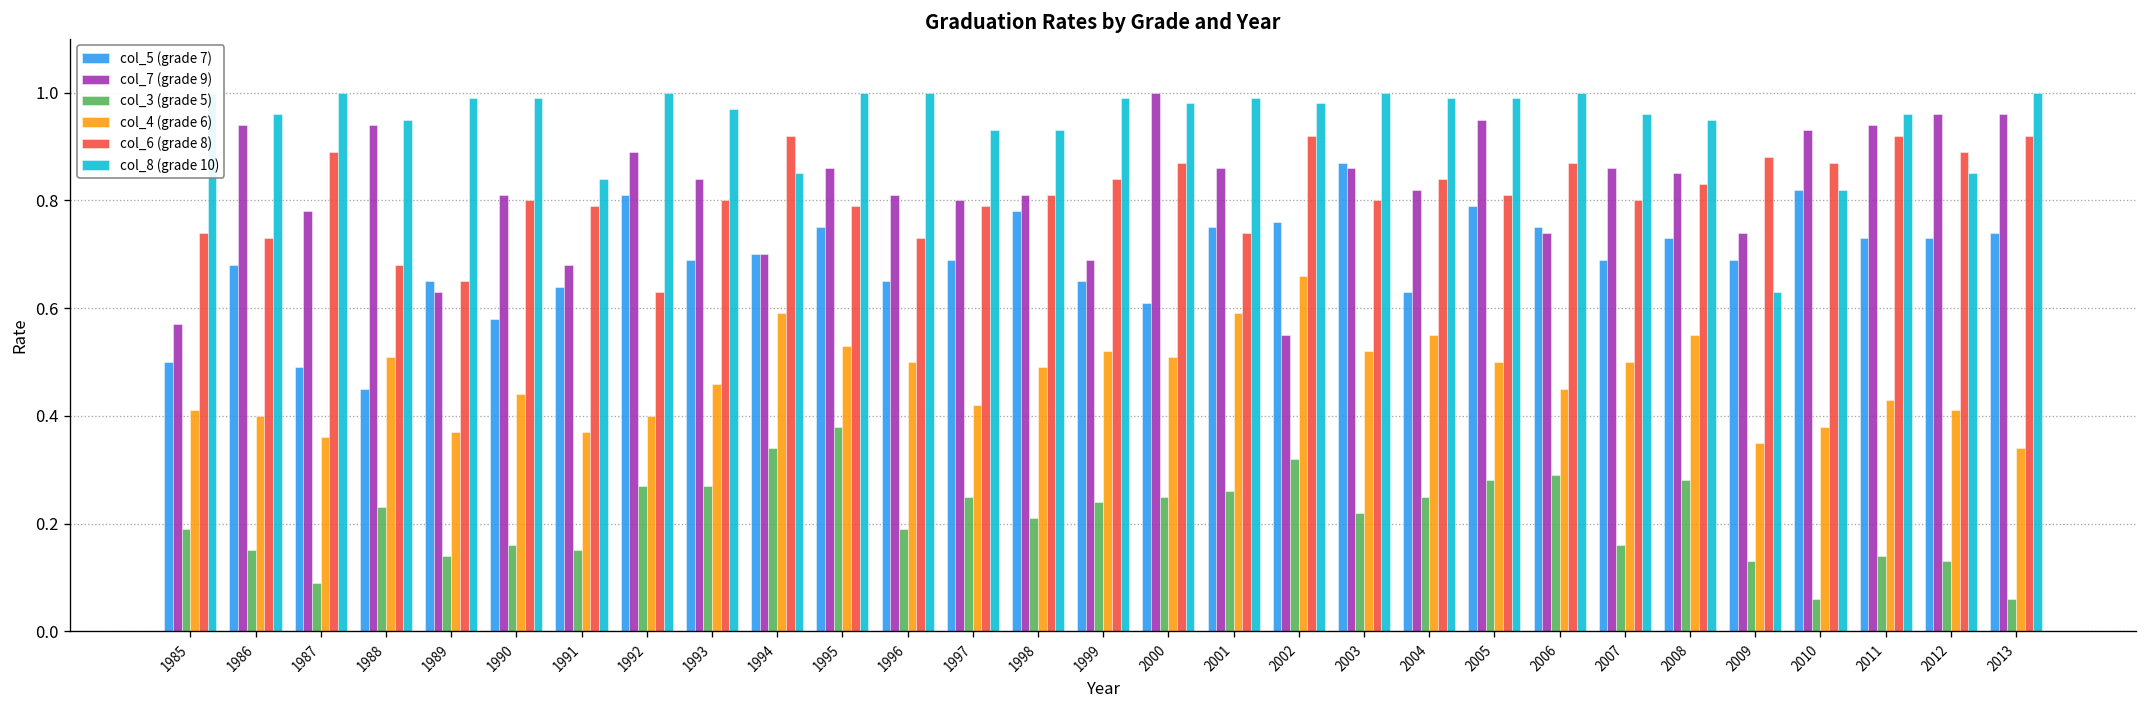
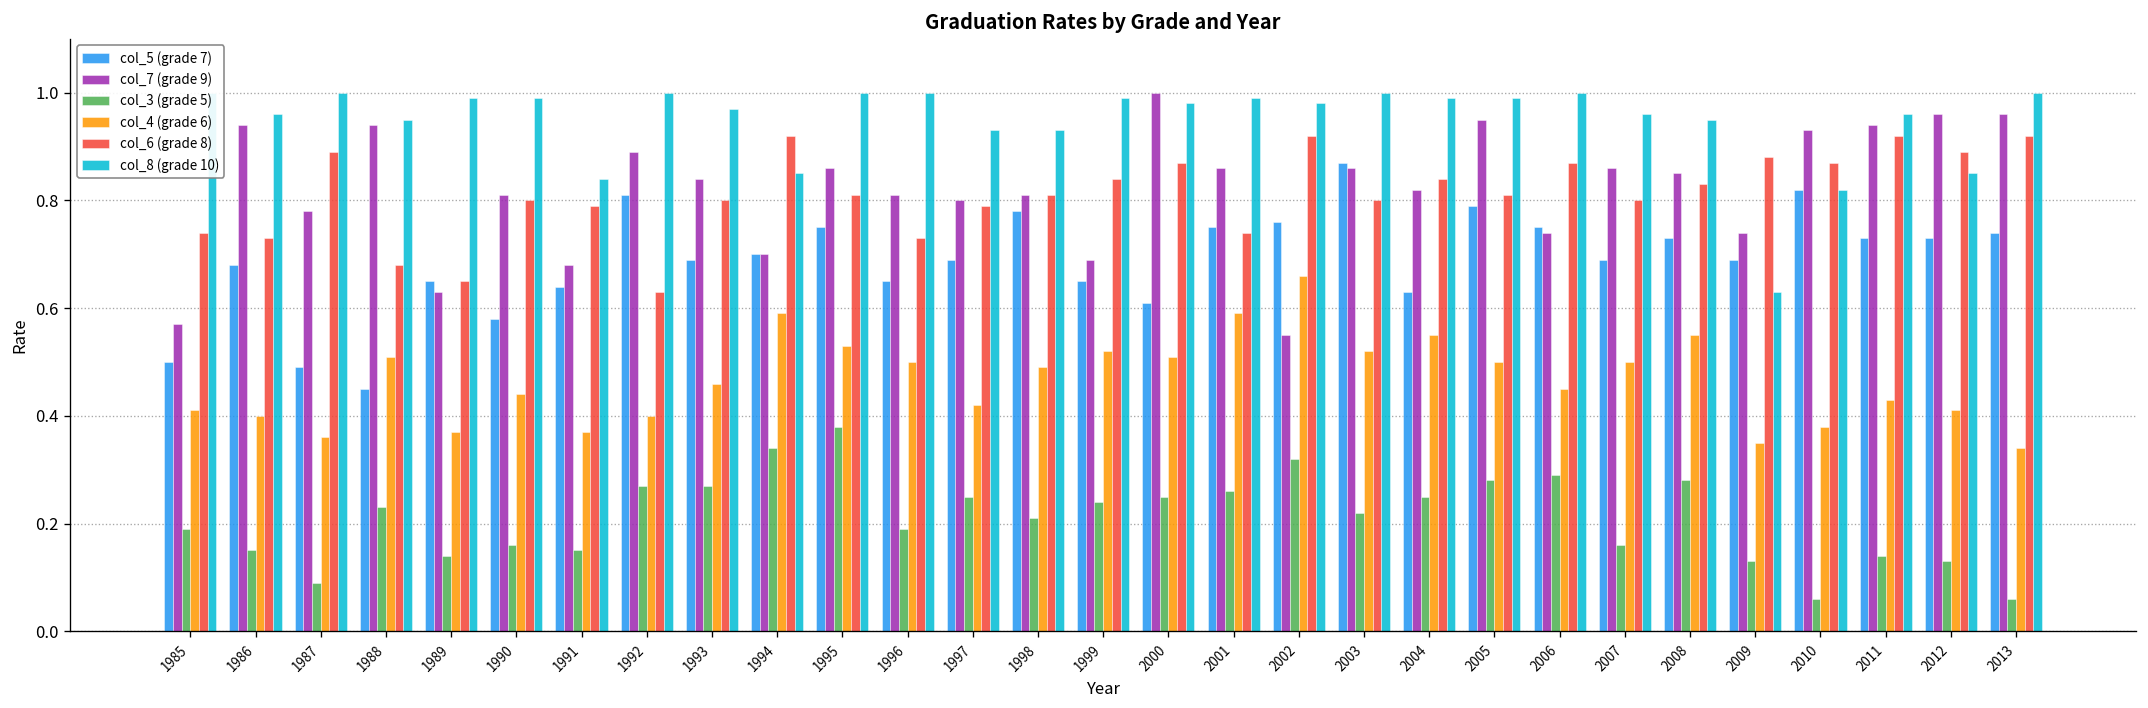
  {
    "col_7 (grade 9)": {
      "1985": 0.57,
      "1986": 0.94,
      "1987": 0.78,
      "1988": 0.94,
      "1989": 0.63,
      "1990": 0.81,
      "1991": 0.68,
      "1992": 0.89,
      "1993": 0.84,
      "1994": 0.70,
      "1995": 0.86,
      "1996": 0.81,
      "1997": 0.80,
      "1998": 0.81,
      "1999": 0.69,
      "2000": 1.00,
      "2001": 0.86,
      "2002": 0.55,
      "2003": 0.86,
      "2004": 0.82,
      "2005": 0.95,
      "2006": 0.74,
      "2007": 0.86,
      "2008": 0.85,
      "2009": 0.74,
      "2010": 0.93,
      "2011": 0.94,
      "2012": 0.96,
      "2013": 0.96
    },
    "col_3 (grade 5)": {
      "1985": 0.19,
      "1986": 0.15,
      "1987": 0.09,
      "1988": 0.23,
      "1989": 0.14,
      "1990": 0.16,
      "1991": 0.15,
      "1992": 0.27,
      "1993": 0.27,
      "1994": 0.34,
      "1995": 0.38,
      "1996": 0.19,
      "1997": 0.25,
      "1998": 0.21,
      "1999": 0.24,
      "2000": 0.25,
      "2001": 0.26,
      "2002": 0.32,
      "2003": 0.22,
      "2004": 0.25,
      "2005": 0.28,
      "2006": 0.29,
      "2007": 0.16,
      "2008": 0.28,
      "2009": 0.13,
      "2010": 0.06,
      "2011": 0.14,
      "2012": 0.13,
      "2013": 0.06
    },
    "col_4 (grade 6)": {
      "1985": 0.41,
      "1986": 0.40,
      "1987": 0.36,
      "1988": 0.51,
      "1989": 0.37,
      "1990": 0.44,
      "1991": 0.37,
      "1992": 0.40,
      "1993": 0.46,
      "1994": 0.59,
      "1995": 0.53,
      "1996": 0.50,
      "1997": 0.42,
      "1998": 0.49,
      "1999": 0.52,
      "2000": 0.51,
      "2001": 0.59,
      "2002": 0.66,
      "2003": 0.52,
      "2004": 0.55,
      "2005": 0.50,
      "2006": 0.45,
      "2007": 0.50,
      "2008": 0.55,
      "2009": 0.35,
      "2010": 0.38,
      "2011": 0.43,
      "2012": 0.41,
      "2013": 0.34
    },
    "col_6 (grade 8)": {
      "1985": 0.74,
      "1986": 0.73,
      "1987": 0.89,
      "1988": 0.68,
      "1989": 0.65,
      "1990": 0.80,
      "1991": 0.79,
      "1992": 0.63,
      "1993": 0.80,
      "1994": 0.92,
-     "1995": 0.79,
+     "1995": 0.81,
      "1996": 0.73,
      "1997": 0.79,
      "1998": 0.81,
      "1999": 0.84,
      "2000": 0.87,
      "2001": 0.74,
      "2002": 0.92,
      "2003": 0.80,
      "2004": 0.84,
      "2005": 0.81,
      "2006": 0.87,
      "2007": 0.80,
      "2008": 0.83,
      "2009": 0.88,
      "2010": 0.87,
      "2011": 0.92,
      "2012": 0.89,
      "2013": 0.92
    }
  }
